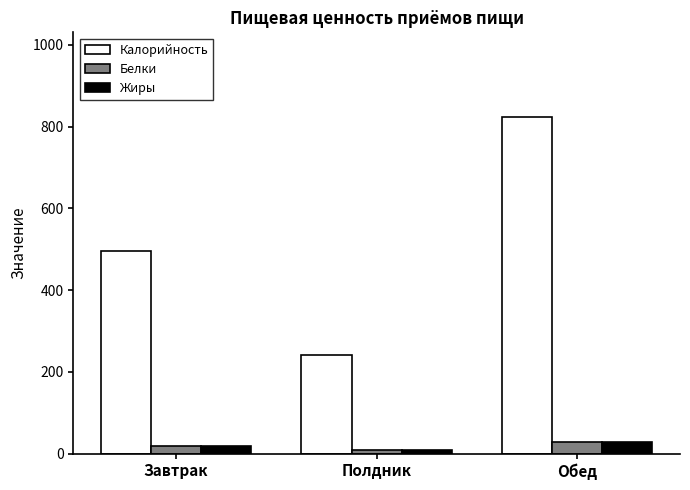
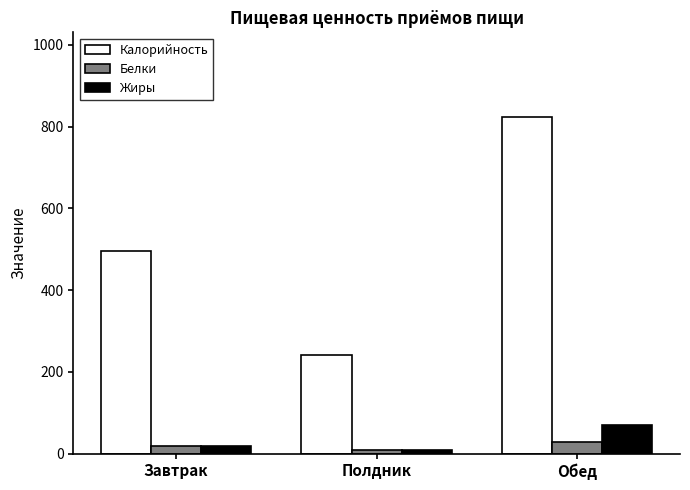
  {
    "Калорийность": {
      "Завтрак": 490,
      "Полдник": 240,
      "Обед": 820
    },
    "Белки": {
      "Завтрак": 20,
      "Полдник": 10,
      "Обед": 30
    },
    "Жиры": {
      "Завтрак": 20,
      "Полдник": 10,
-     "Обед": 30
+     "Обед": 70
    }
  }
